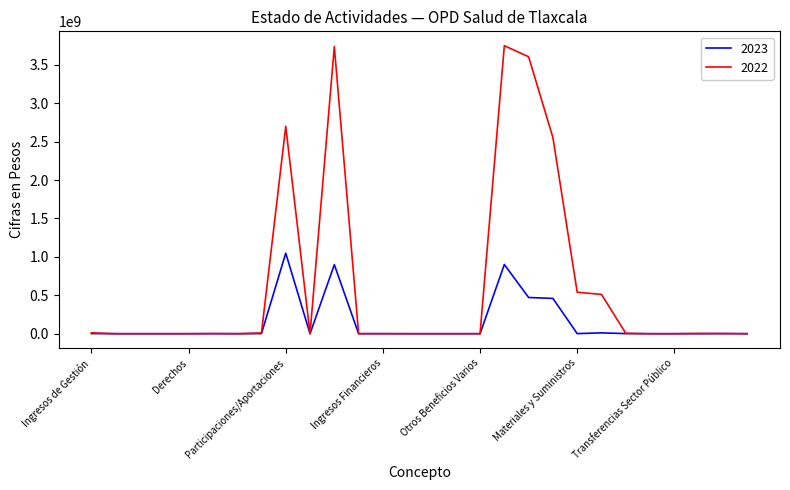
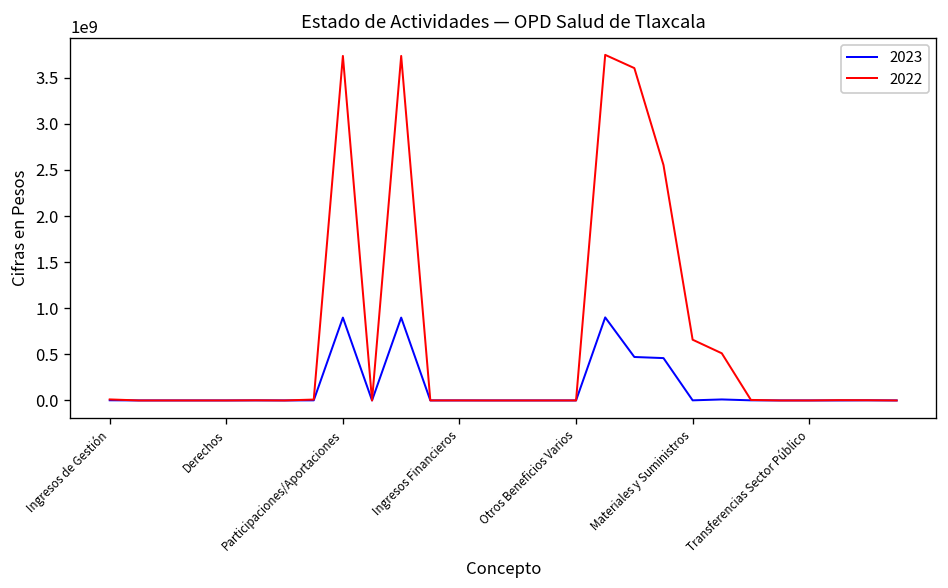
  {
    "2023": {
-     "Participaciones/Aportaciones": 1000000000,
+     "Participaciones/Aportaciones": 900000000,
      "Materiales y Suministros": 0
    },
    "2022": {
-     "Participaciones/Aportaciones": 2700000000,
-     "Materiales y Suministros": 500000000
+     "Participaciones/Aportaciones": 3700000000,
+     "Materiales y Suministros": 700000000
    }
  }
